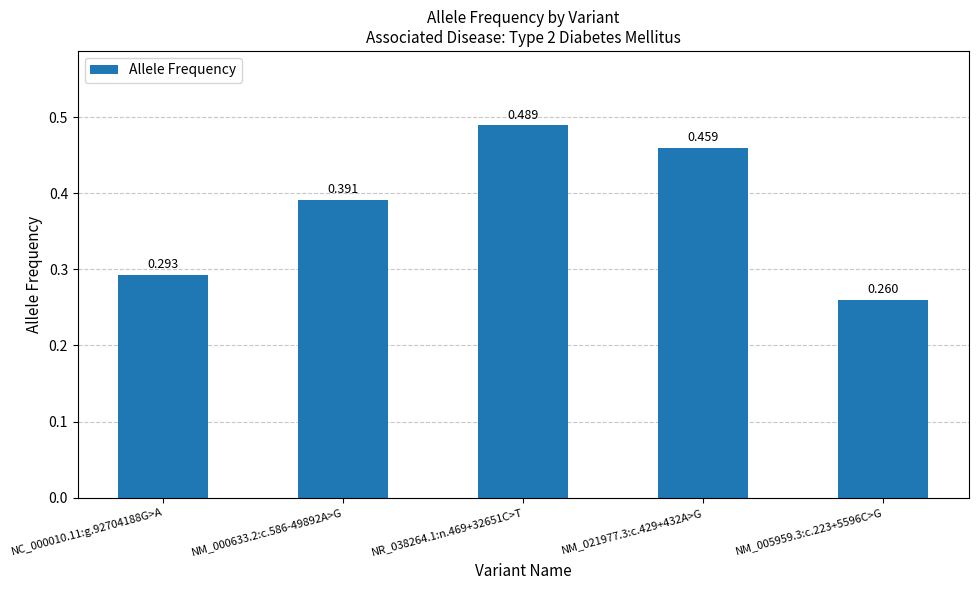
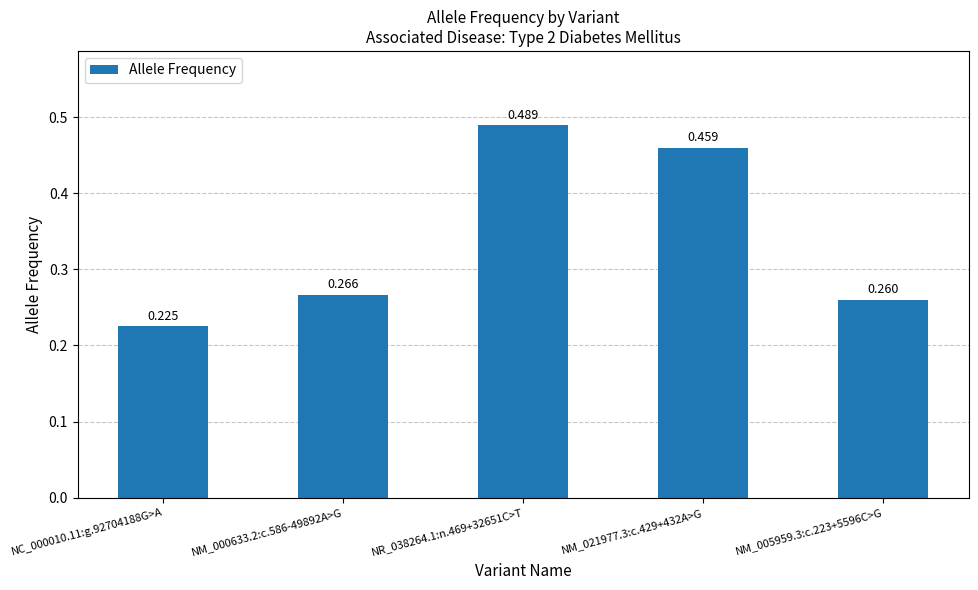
  {
-   "NC_000010.11:g.92704188G>A": 0.293,
-   "NM_000633.2:c.586-49892A>G": 0.391,
+   "NC_000010.11:g.92704188G>A": 0.225,
+   "NM_000633.2:c.586-49892A>G": 0.266,
    "NR_038264.1:n.469+32651C>T": 0.489,
    "NM_021977.3:c.429+432A>G": 0.459,
    "NM_005959.3:c.223+5596C>G": 0.260
  }
